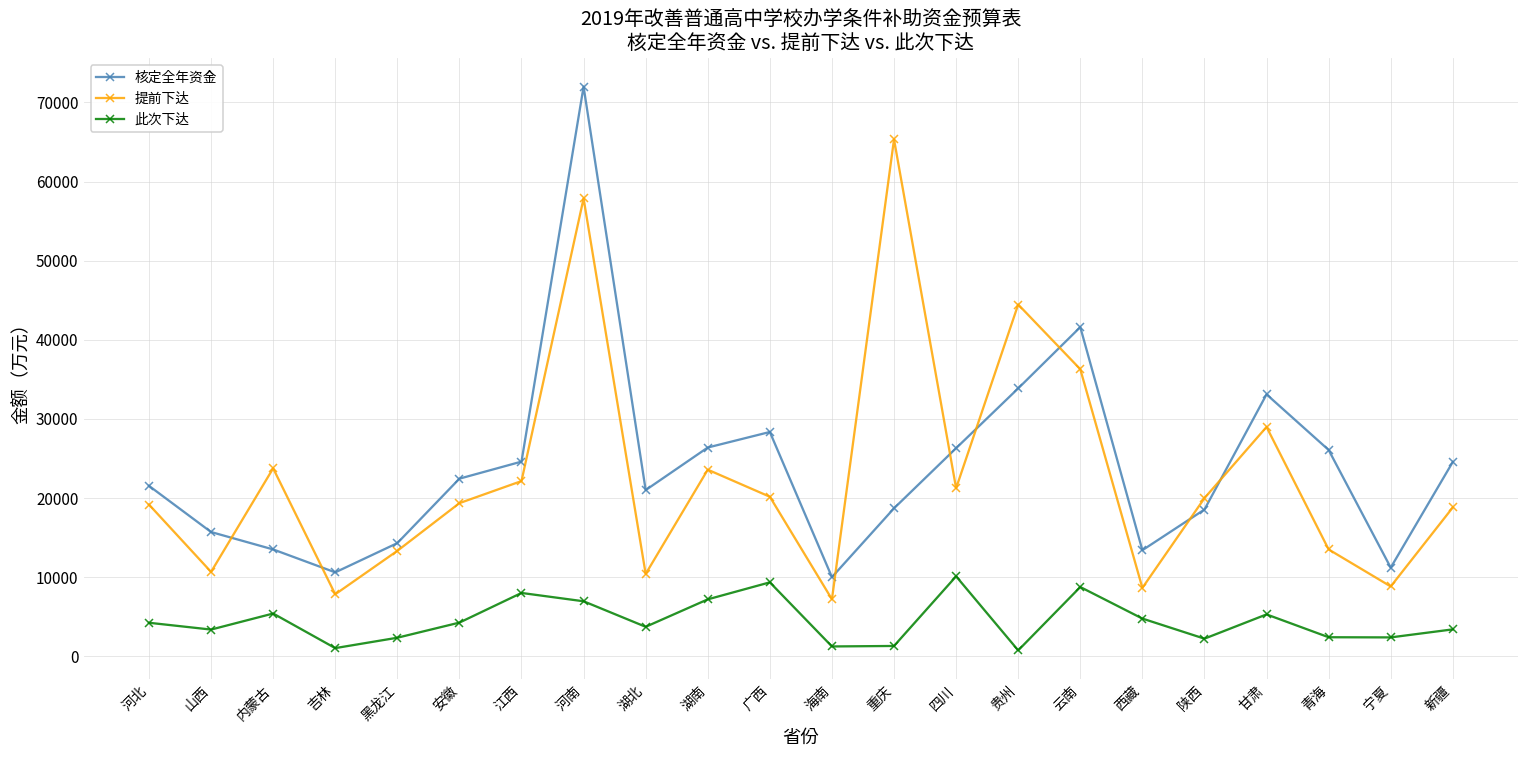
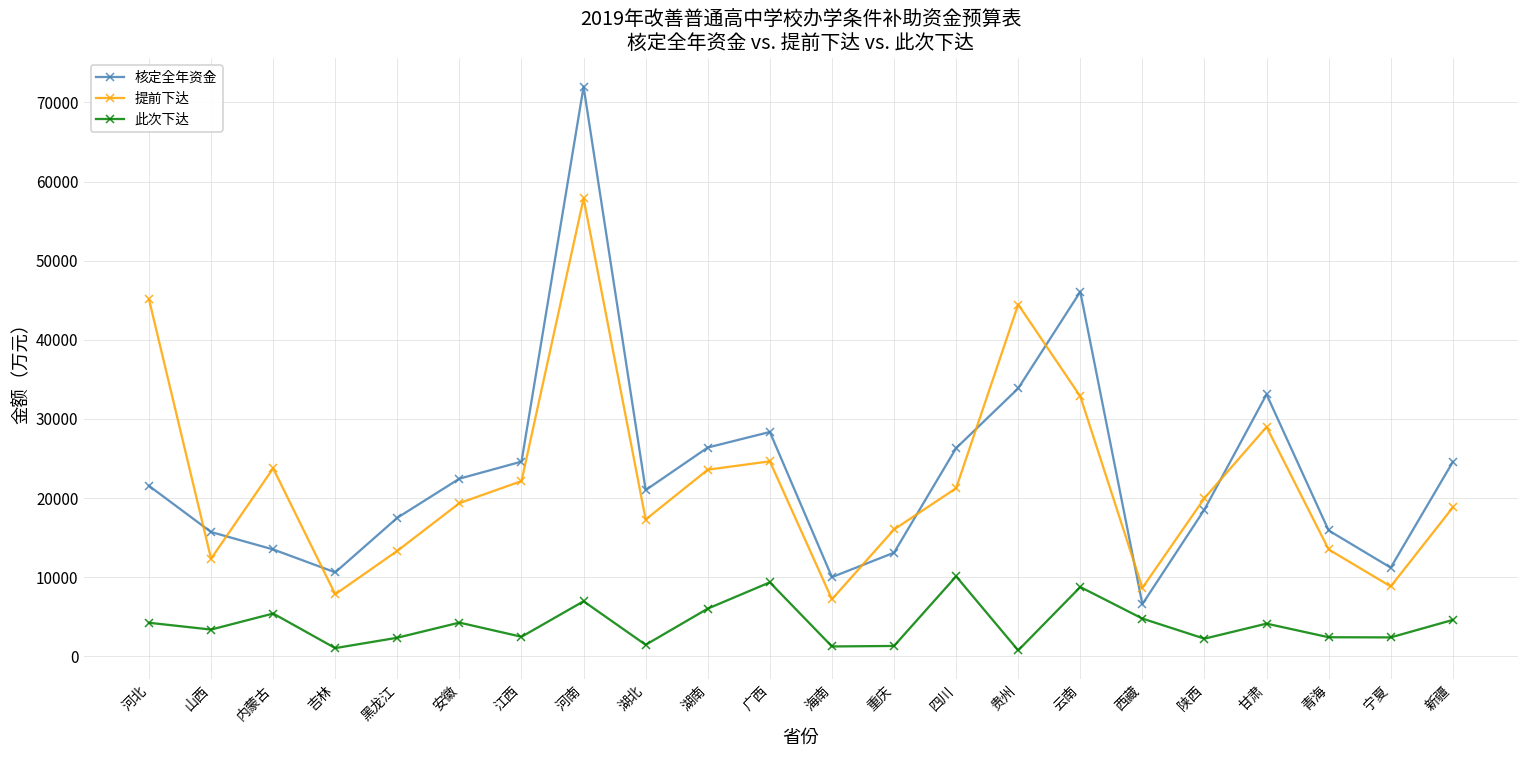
  {
    "核定全年资金": {
      "河北": 22000,
      "山西": 16000,
      "内蒙古": 14000,
      "吉林": 11000,
-     "黑龙江": 14000,
+     "黑龙江": 18000,
      "安徽": 22000,
      "江西": 25000,
      "河南": 72000,
      "湖北": 21000,
      "湖南": 26000,
      "广西": 28000,
      "海南": 10000,
-     "重庆": 19000,
+     "重庆": 13000,
      "四川": 26000,
      "贵州": 34000,
-     "云南": 42000,
-     "西藏": 13000,
+     "云南": 46000,
+     "西藏": 7000,
      "陕西": 19000,
      "甘肃": 33000,
-     "青海": 26000,
+     "青海": 16000,
      "宁夏": 11000,
      "新疆": 25000
    },
    "提前下达": {
-     "河北": 19000,
-     "山西": 11000,
+     "河北": 45000,
+     "山西": 12000,
      "内蒙古": 24000,
      "吉林": 8000,
      "黑龙江": 13000,
      "安徽": 19000,
      "江西": 22000,
      "河南": 58000,
-     "湖北": 10000,
+     "湖北": 17000,
      "湖南": 24000,
-     "广西": 20000,
+     "广西": 25000,
      "海南": 7000,
-     "重庆": 65000,
+     "重庆": 16000,
      "四川": 21000,
      "贵州": 44000,
-     "云南": 36000,
+     "云南": 33000,
      "西藏": 9000,
      "陕西": 20000,
      "甘肃": 29000,
      "青海": 14000,
      "宁夏": 9000,
      "新疆": 19000
    },
    "此次下达": {
      "河北": 4000,
      "山西": 3000,
      "内蒙古": 5000,
      "吉林": 1000,
      "黑龙江": 2000,
      "安徽": 4000,
-     "江西": 8000,
+     "江西": 2000,
      "河南": 7000,
-     "湖北": 4000,
-     "湖南": 7000,
+     "湖北": 1000,
+     "湖南": 6000,
      "广西": 9000,
      "海南": 1000,
      "重庆": 1000,
      "四川": 10000,
      "贵州": 1000,
      "云南": 9000,
      "西藏": 5000,
      "陕西": 2000,
-     "甘肃": 5000,
+     "甘肃": 4000,
      "青海": 2000,
      "宁夏": 2000,
-     "新疆": 3000
+     "新疆": 5000
    }
  }
